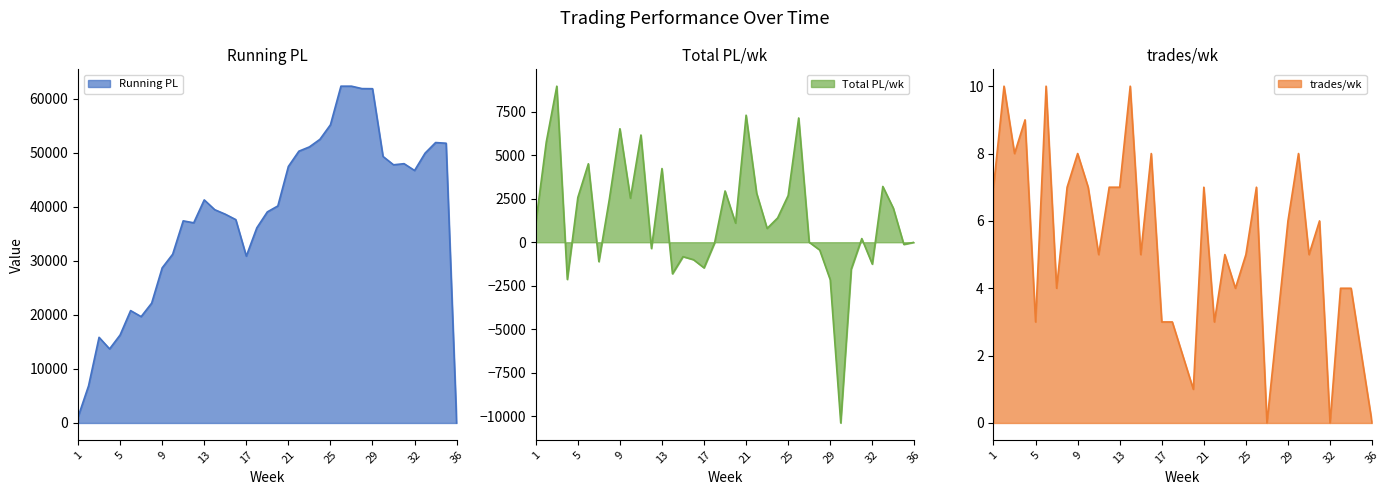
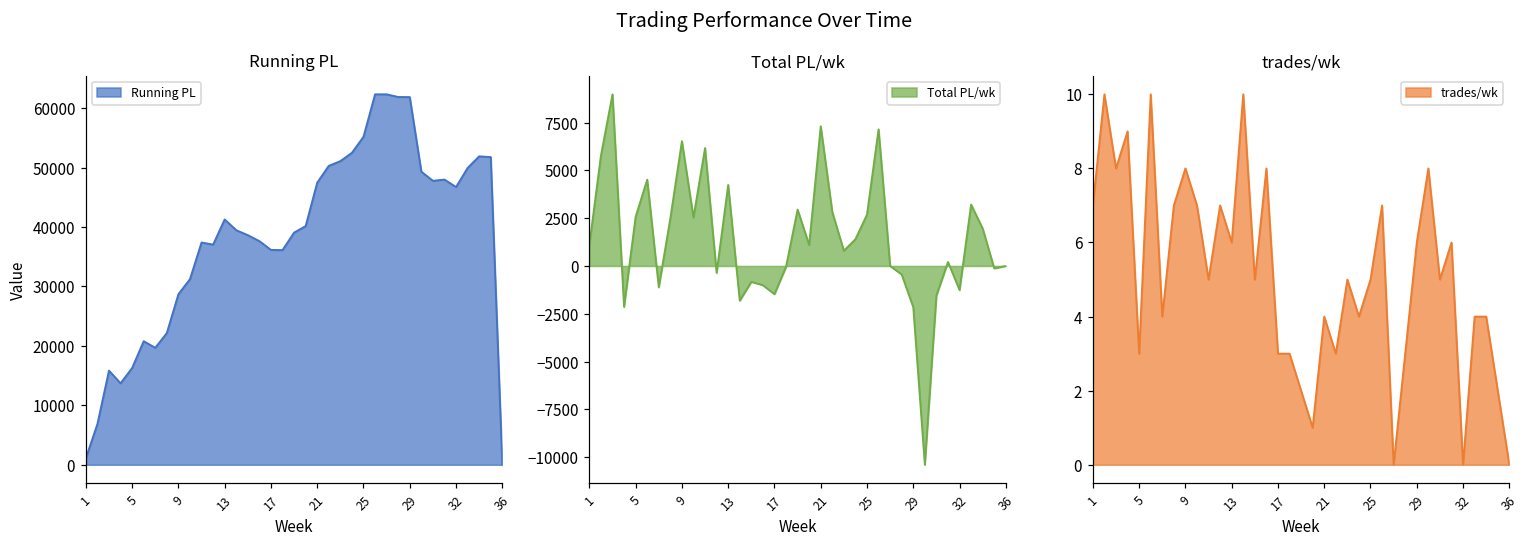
  {
    "Running PL": {
      "1": 1000,
      "5": 16000,
      "9": 29000,
      "13": 41000,
-     "17": 31000,
+     "17": 36000,
      "21": 47000,
      "29": 62000,
      "32": 47000,
      "36": 0
    },
    "trades/wk": {
      "1": 7,
      "5": 3,
      "9": 8,
-     "13": 7,
+     "13": 6,
      "17": 3,
-     "21": 7,
+     "21": 4,
      "29": 6,
      "32": 0,
      "36": 0
    }
  }
